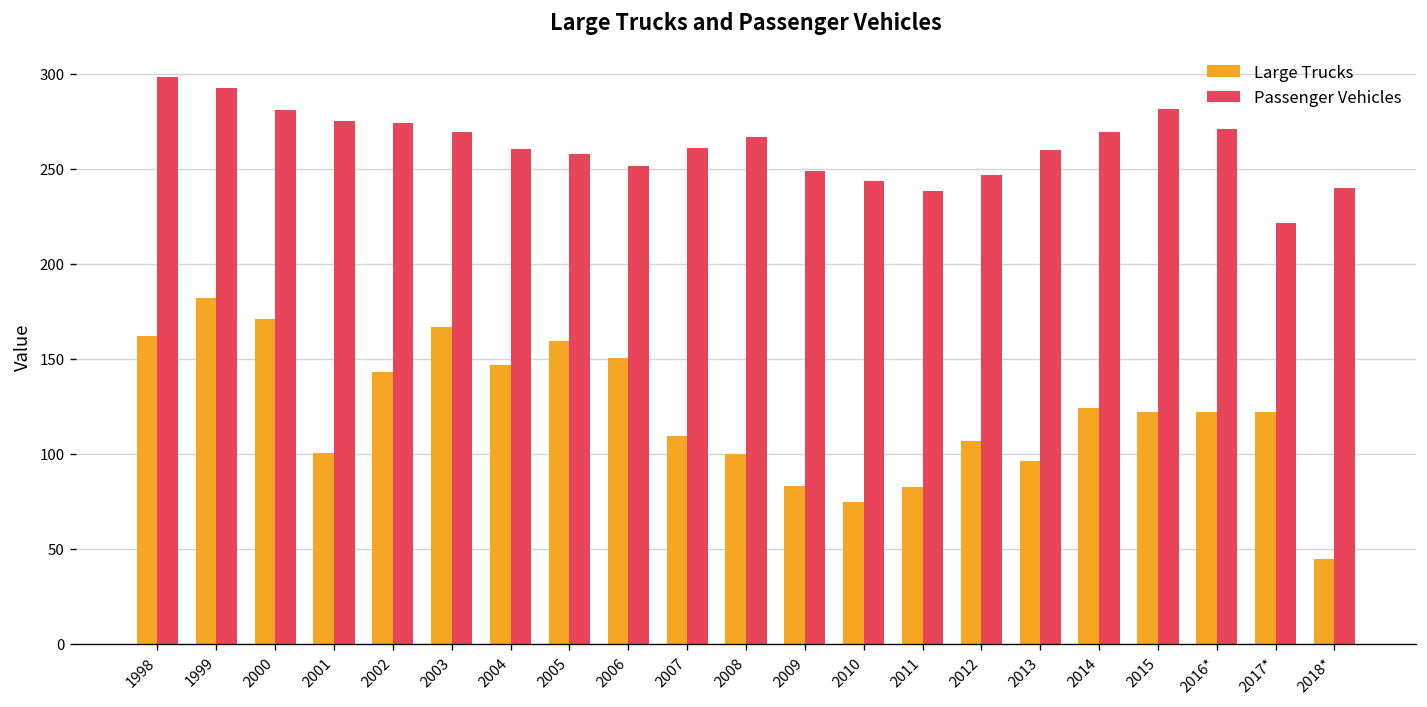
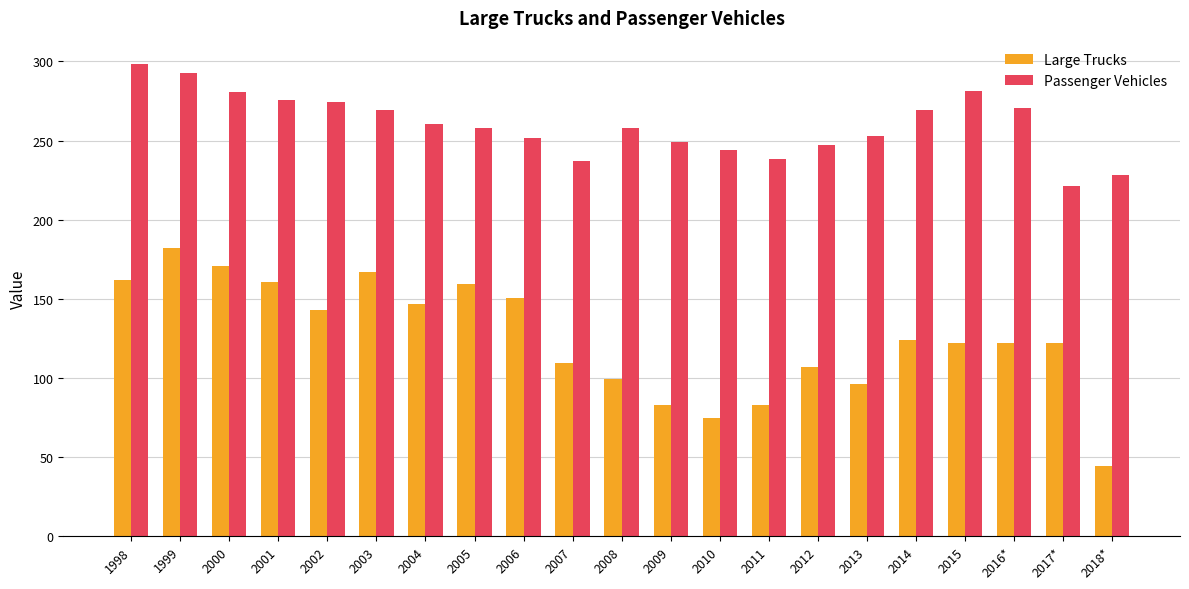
  {
    "Large Trucks": {
      "1998": 162,
      "1999": 182,
      "2000": 171,
-     "2001": 100,
+     "2001": 160,
      "2002": 143,
      "2003": 167,
      "2004": 147,
      "2005": 159,
      "2006": 150,
      "2007": 110,
      "2008": 100,
      "2009": 83,
      "2010": 75,
      "2011": 83,
      "2012": 107,
      "2013": 96,
      "2014": 124,
      "2015": 122,
      "2016*": 122,
      "2017*": 122,
      "2018*": 44
    },
    "Passenger Vehicles": {
      "1998": 298,
      "1999": 293,
      "2000": 281,
      "2001": 275,
      "2002": 274,
      "2003": 270,
      "2004": 260,
      "2005": 258,
      "2006": 252,
-     "2007": 261,
-     "2008": 267,
+     "2007": 237,
+     "2008": 258,
      "2009": 249,
      "2010": 244,
      "2011": 239,
      "2012": 247,
-     "2013": 260,
+     "2013": 253,
      "2014": 270,
      "2015": 281,
      "2016*": 271,
      "2017*": 222,
-     "2018*": 240
+     "2018*": 228
    }
  }
